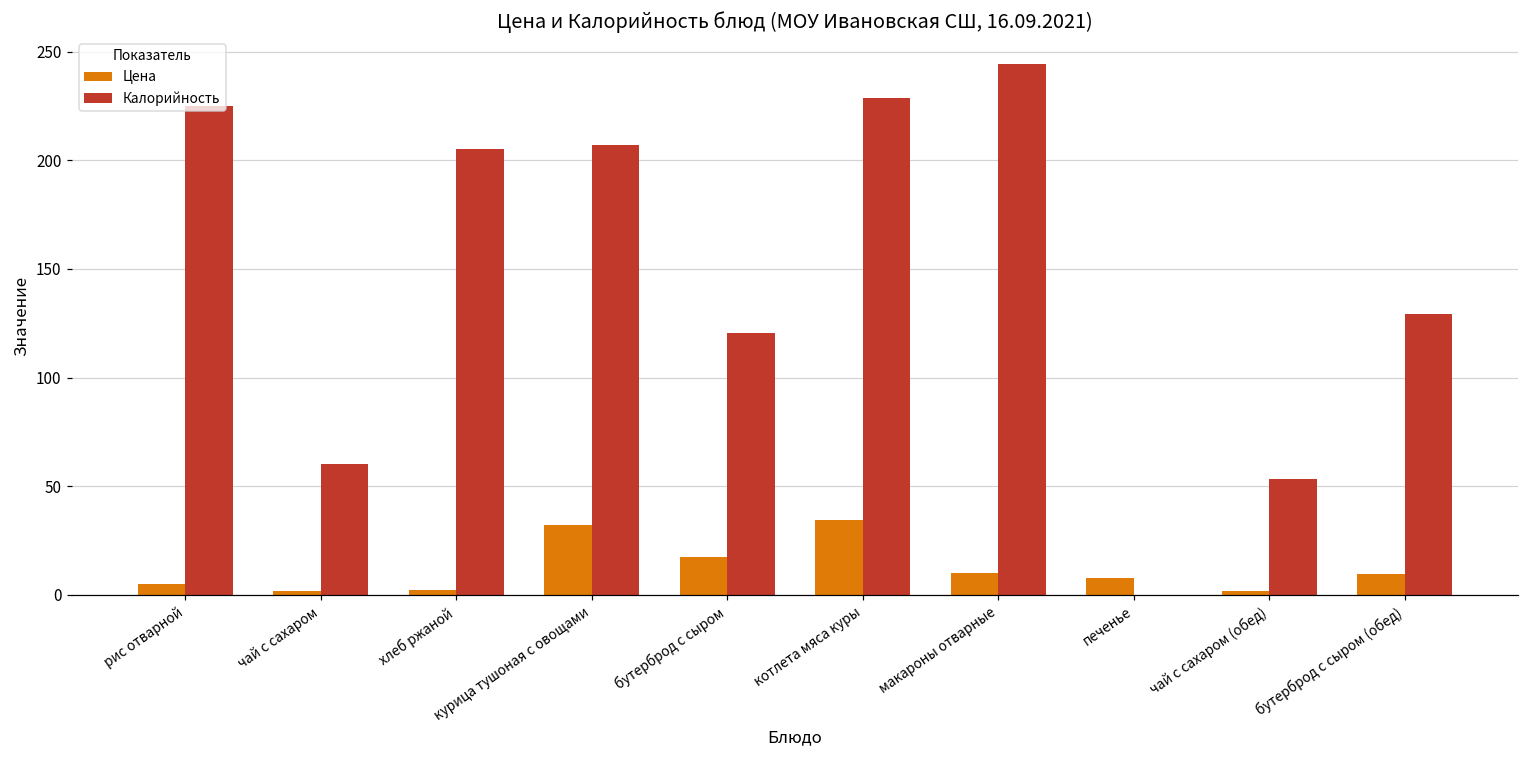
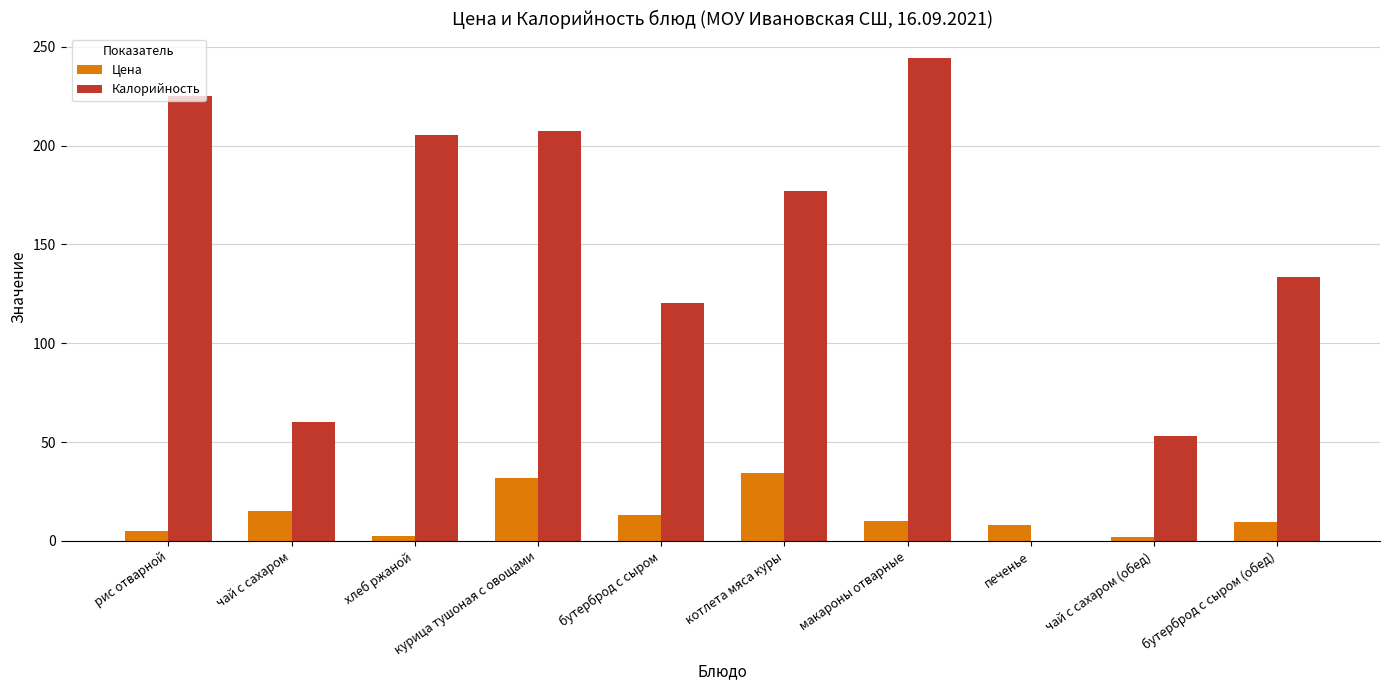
  {
    "Цена": {
      "рис отварной": 5,
-     "чай с сахаром": 2,
+     "чай с сахаром": 15,
      "хлеб ржаной": 2,
      "курица тушоная с овощами": 32,
-     "бутерброд с сыром": 17,
+     "бутерброд с сыром": 13,
      "котлета мяса куры": 34,
      "макароны отварные": 10,
      "печенье": 8,
      "чай с сахаром (обед)": 2,
      "бутерброд с сыром (обед)": 10
    },
    "Калорийность": {
      "чай с сахаром": 60,
      "хлеб ржаной": 205,
      "курица тушоная с овощами": 207,
      "бутерброд с сыром": 121,
-     "котлета мяса куры": 229,
+     "котлета мяса куры": 177,
      "макароны отварные": 245,
      "печенье": 0,
      "чай с сахаром (обед)": 53,
-     "бутерброд с сыром (обед)": 129
+     "бутерброд с сыром (обед)": 134
    }
  }
